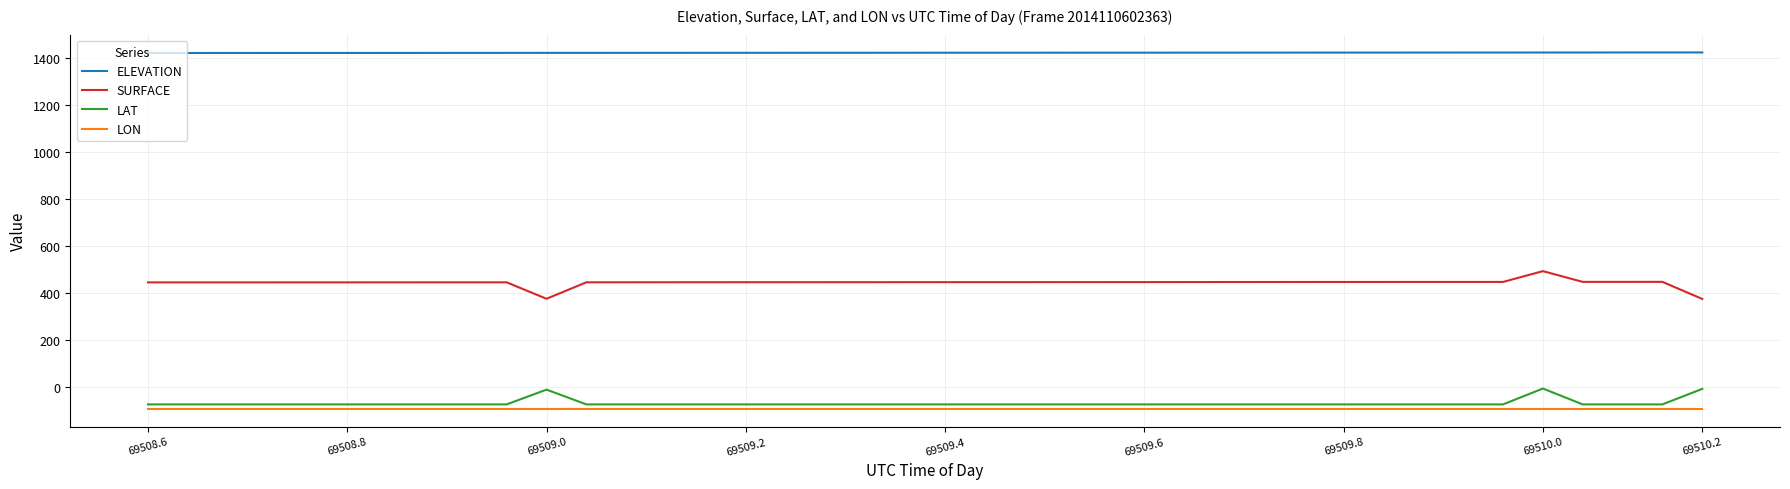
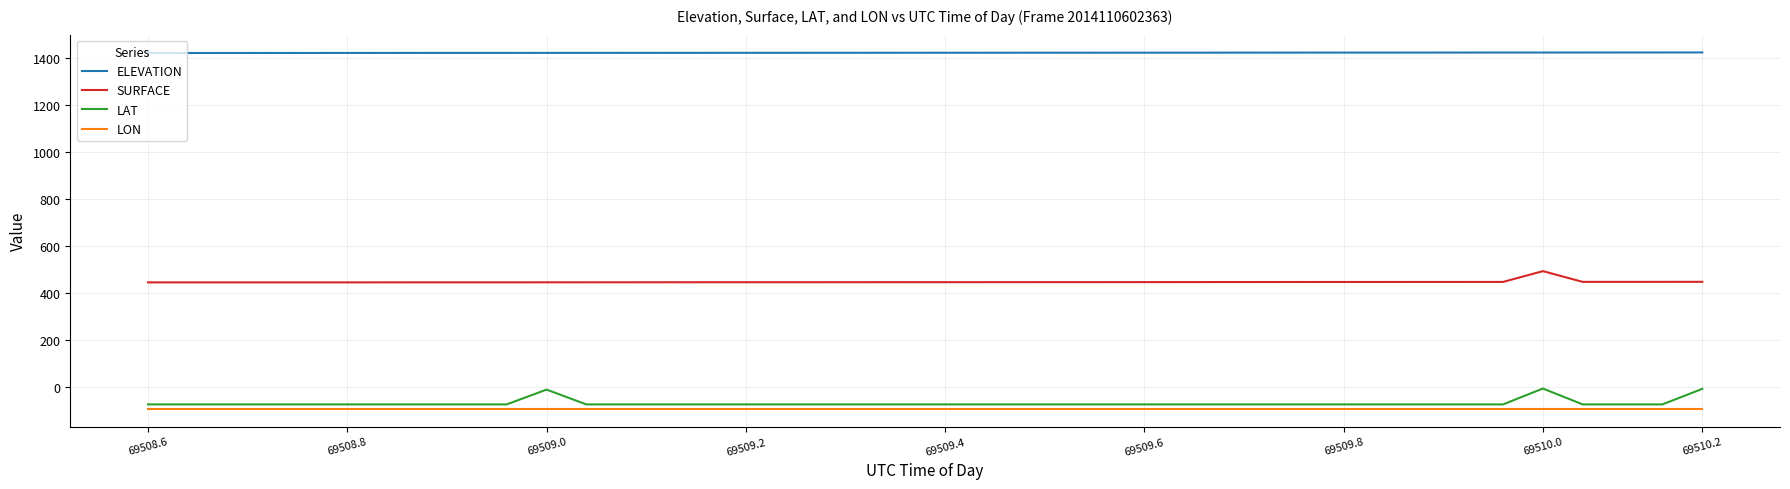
  {
    "ELEVATION": {
      "69509.0": 1420,
      "69510.0": 1420,
      "69510.2": 1420
    },
    "SURFACE": {
-     "69509.0": 370,
+     "69509.0": 440,
      "69510.0": 490,
-     "69510.2": 370
+     "69510.2": 450
    },
    "LAT": {
      "69509.0": -10,
      "69510.0": -10,
      "69510.2": -10
    },
    "LON": {
      "69509.0": -90,
      "69510.0": -90,
      "69510.2": -90
    }
  }
